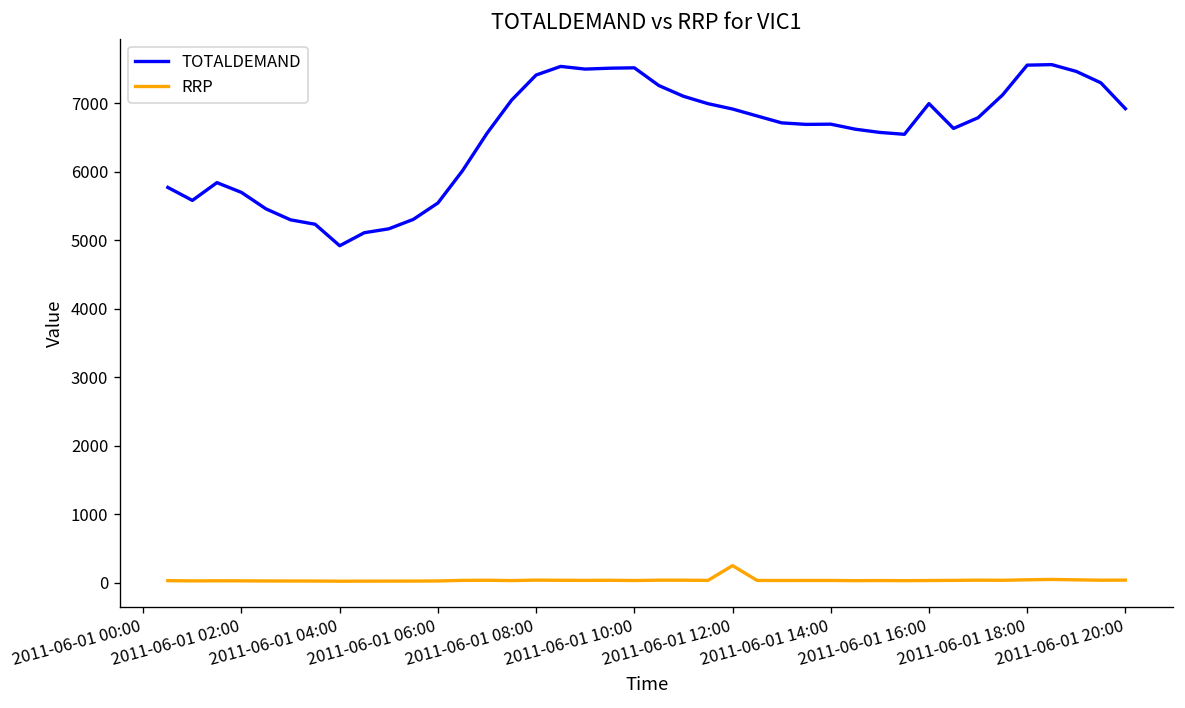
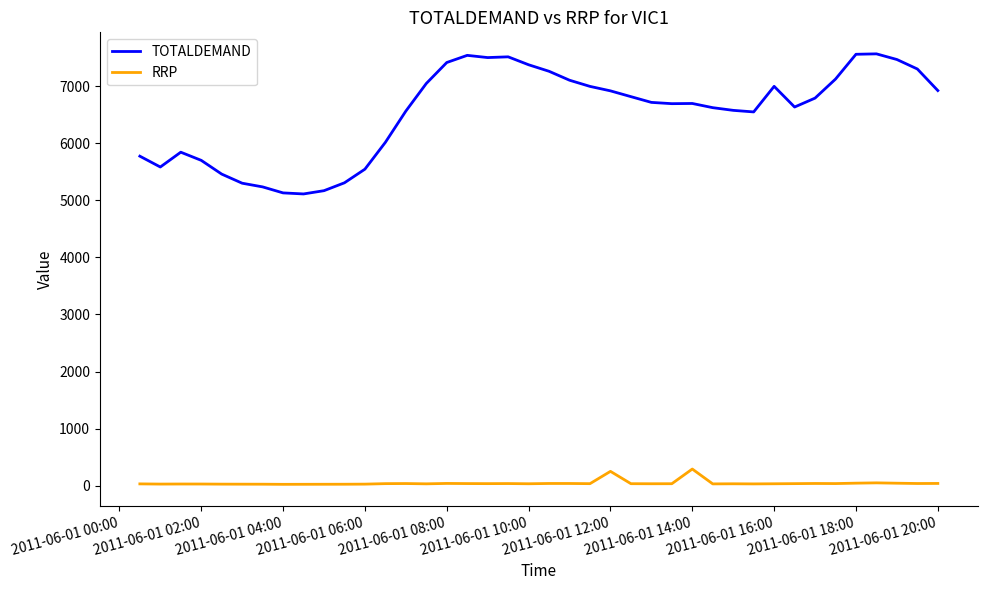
  {
    "TOTALDEMAND": {
      "2011-06-01 02:00": 5700,
-     "2011-06-01 04:00": 4900,
+     "2011-06-01 04:00": 5100,
      "2011-06-01 06:00": 5500,
      "2011-06-01 08:00": 7400,
-     "2011-06-01 10:00": 7500,
+     "2011-06-01 10:00": 7400,
      "2011-06-01 12:00": 6900,
      "2011-06-01 14:00": 6700,
      "2011-06-01 16:00": 7000,
      "2011-06-01 18:00": 7600,
      "2011-06-01 20:00": 6900
    },
    "RRP": {
      "2011-06-01 02:00": 0,
      "2011-06-01 04:00": 0,
      "2011-06-01 06:00": 0,
      "2011-06-01 08:00": 0,
      "2011-06-01 10:00": 0,
      "2011-06-01 12:00": 300,
-     "2011-06-01 14:00": 0,
+     "2011-06-01 14:00": 300,
      "2011-06-01 16:00": 0,
      "2011-06-01 18:00": 0,
      "2011-06-01 20:00": 0
    }
  }
